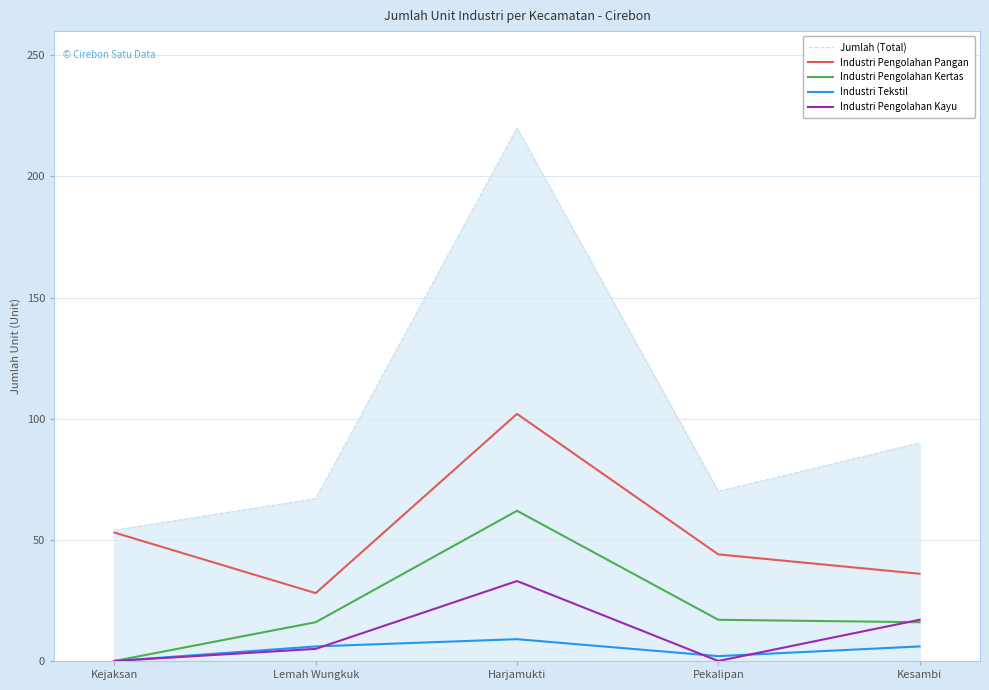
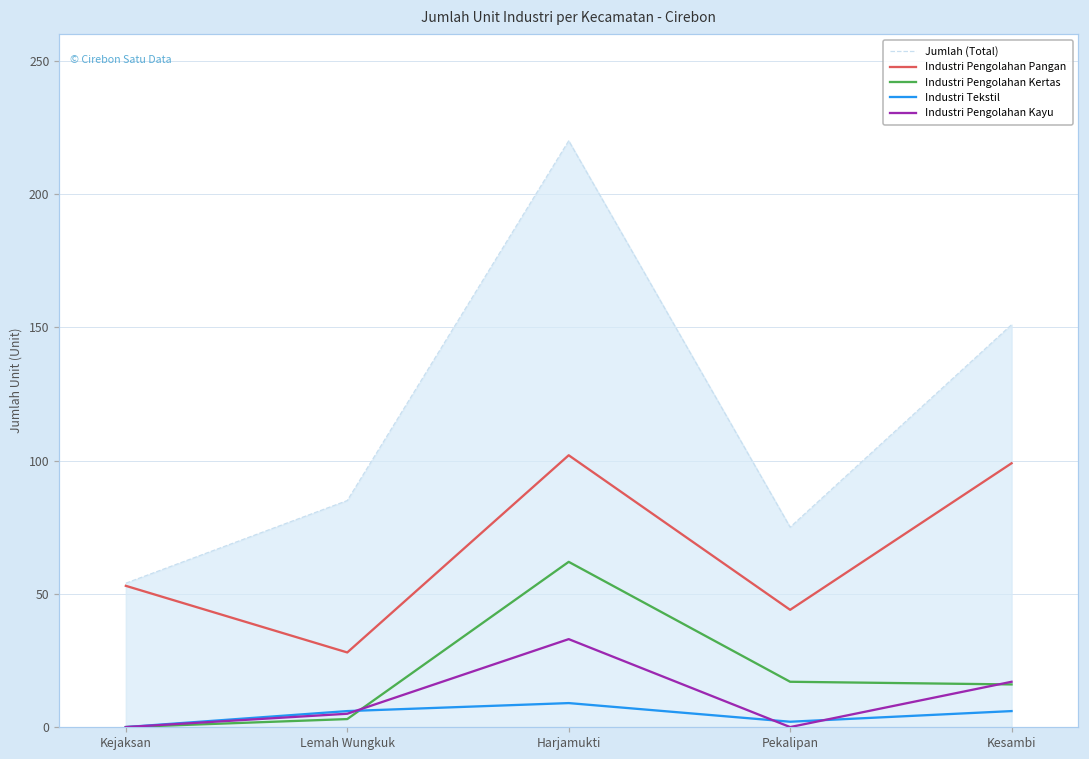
  {
    "Jumlah (Total)": {
-     "Lemah Wungkuk": 67,
+     "Lemah Wungkuk": 85,
      "Harjamukti": 220,
-     "Pekalipan": 70,
-     "Kesambi": 90
+     "Pekalipan": 75,
+     "Kesambi": 151
    },
    "Industri Pengolahan Pangan": {
      "Lemah Wungkuk": 28,
      "Harjamukti": 102,
      "Pekalipan": 44,
-     "Kesambi": 36
+     "Kesambi": 99
    },
    "Industri Pengolahan Kertas": {
-     "Lemah Wungkuk": 16,
+     "Lemah Wungkuk": 3,
      "Harjamukti": 62,
      "Pekalipan": 17
    },
    "Industri Tekstil": {
      "Harjamukti": 9,
      "Pekalipan": 2,
      "Kesambi": 6
    },
    "Industri Pengolahan Kayu": {
      "Harjamukti": 33,
      "Pekalipan": 0
    }
  }
